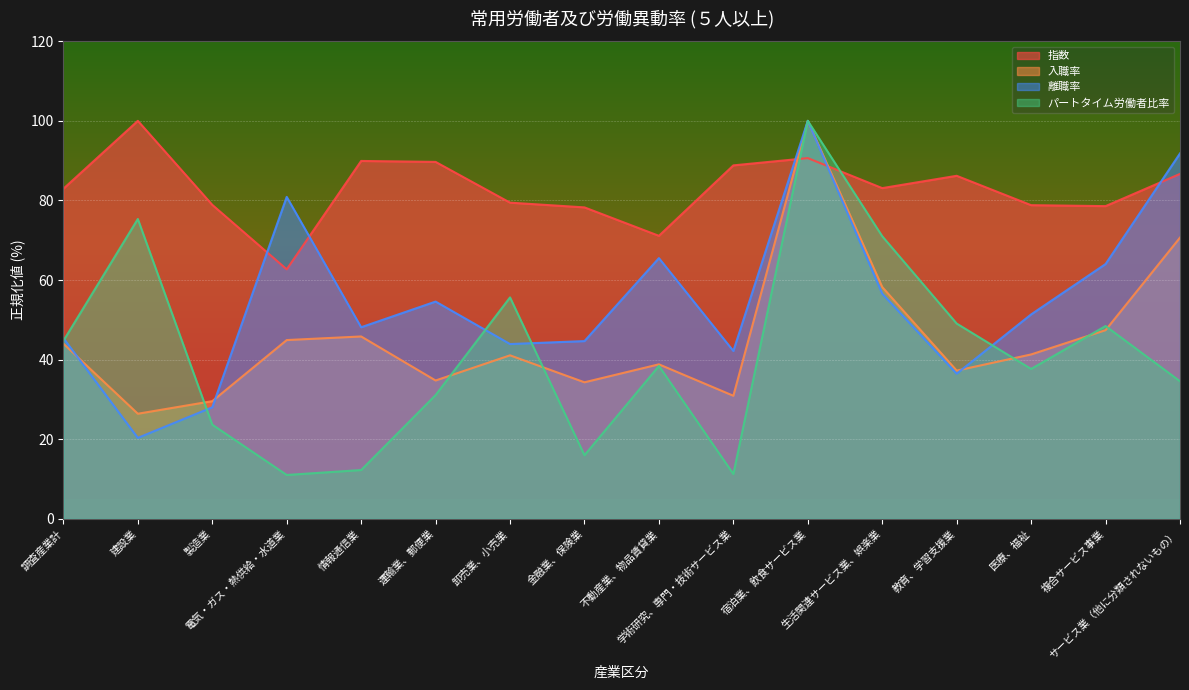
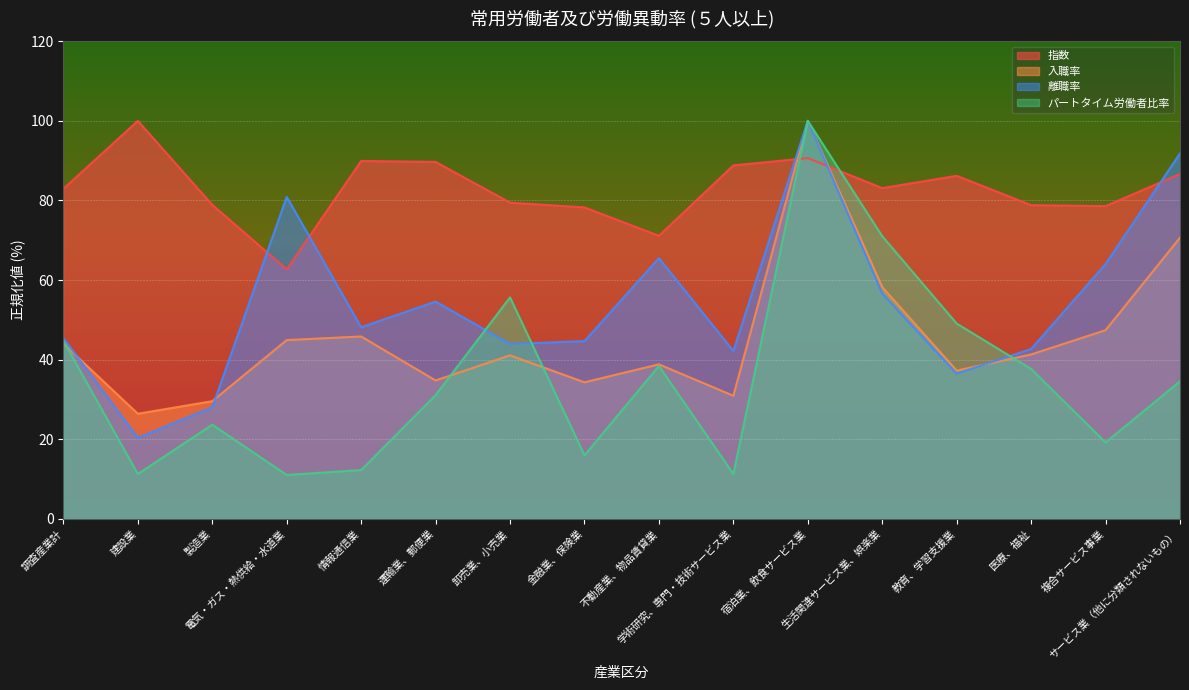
  {
    "離職率": {
      "調査産業計": 45,
      "建設業": 20,
      "製造業": 28,
      "電気・ガス・熱供給・水道業": 81,
      "情報通信業": 48,
      "運輸業、郵便業": 55,
      "卸売業、小売業": 44,
      "金融業、保険業": 45,
      "不動産業、物品賃貸業": 66,
      "学術研究、専門・技術サービス業": 42,
      "生活関連サービス業、娯楽業": 57,
      "教育、学習支援業": 36,
-     "医療、福祉": 51,
+     "医療、福祉": 43,
      "複合サービス事業": 64,
      "サービス業（他に分類されないもの）": 92
    },
    "パートタイム労働者比率": {
      "調査産業計": 45,
-     "建設業": 75,
+     "建設業": 11,
      "製造業": 24,
      "電気・ガス・熱供給・水道業": 11,
      "情報通信業": 12,
      "運輸業、郵便業": 31,
      "卸売業、小売業": 56,
      "金融業、保険業": 16,
      "学術研究、専門・技術サービス業": 11,
      "生活関連サービス業、娯楽業": 71,
      "教育、学習支援業": 49,
      "医療、福祉": 38,
-     "複合サービス事業": 48,
+     "複合サービス事業": 19,
      "サービス業（他に分類されないもの）": 35
    }
  }
